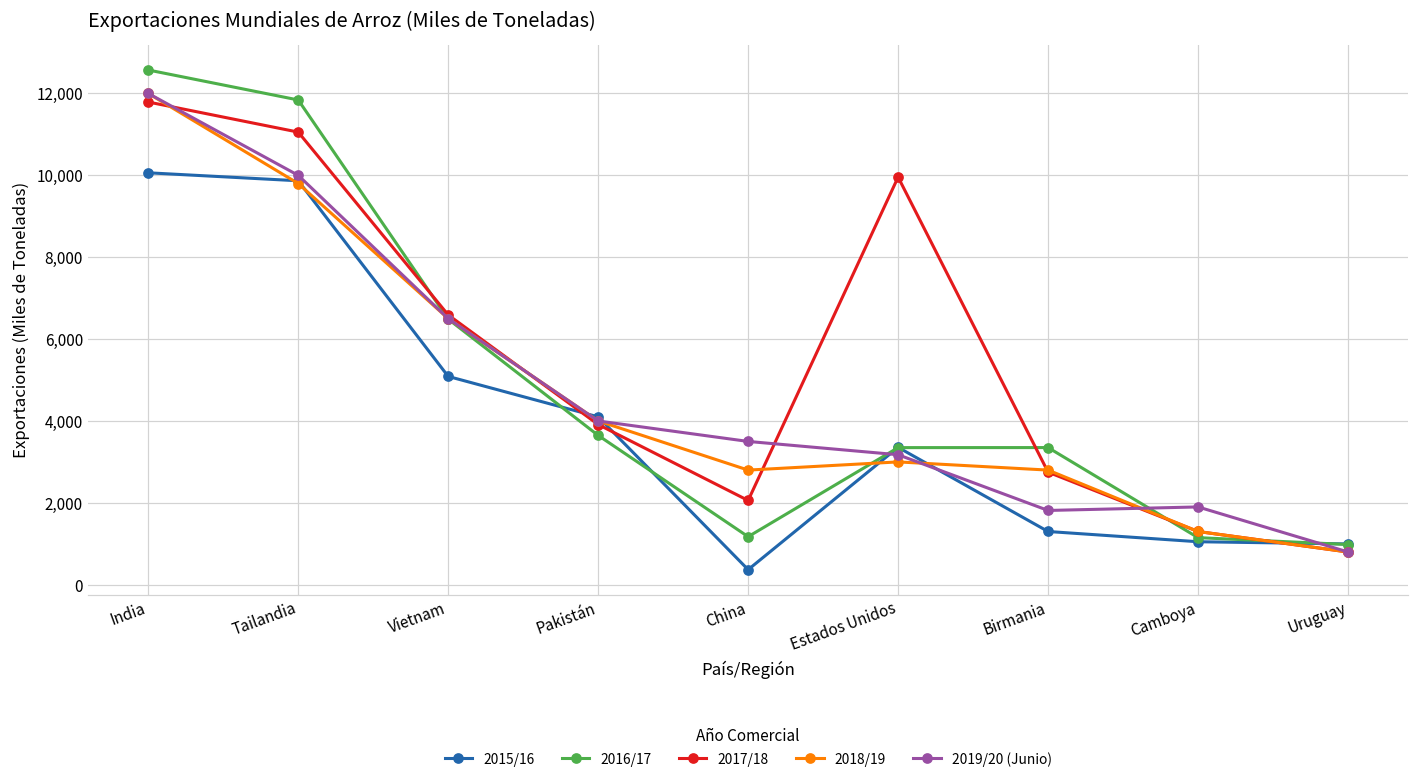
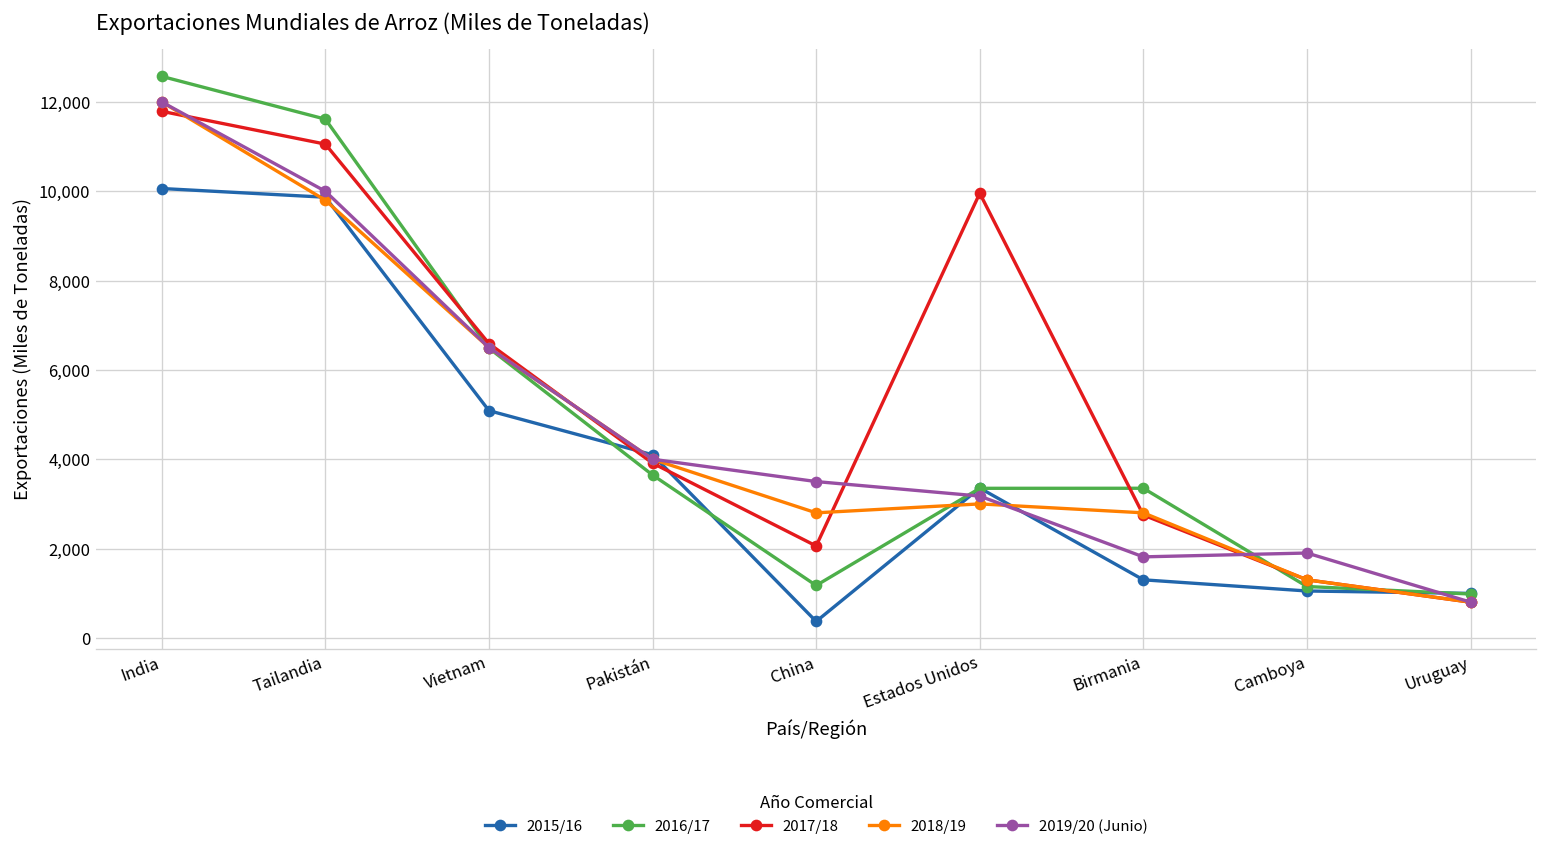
  {
    "2015/16": {
      "India": "10,100",
      "Vietnam": "5,100",
      "Pakistán": "4,100",
      "China": "400",
      "Birmania": "1,300",
      "Camboya": "1,100"
    },
    "2016/17": {
      "India": "12,600",
-     "Tailandia": "11,800",
+     "Tailandia": "11,600",
      "Pakistán": "3,600",
      "China": "1,200",
      "Birmania": "3,400",
      "Camboya": "1,200"
    },
    "2017/18": {
      "India": "11,800",
      "Tailandia": "11,100",
      "Vietnam": "6,600",
      "Pakistán": "3,900",
      "China": "2,100",
      "Estados Unidos": "10,000"
    },
    "2018/19": {
      "China": "2,800",
      "Estados Unidos": "3,000"
    },
    "2019/20 (Junio)": {
      "Tailandia": "10,000",
      "China": "3,500",
      "Estados Unidos": "3,200",
      "Birmania": "1,800",
      "Camboya": "1,900"
    }
  }
